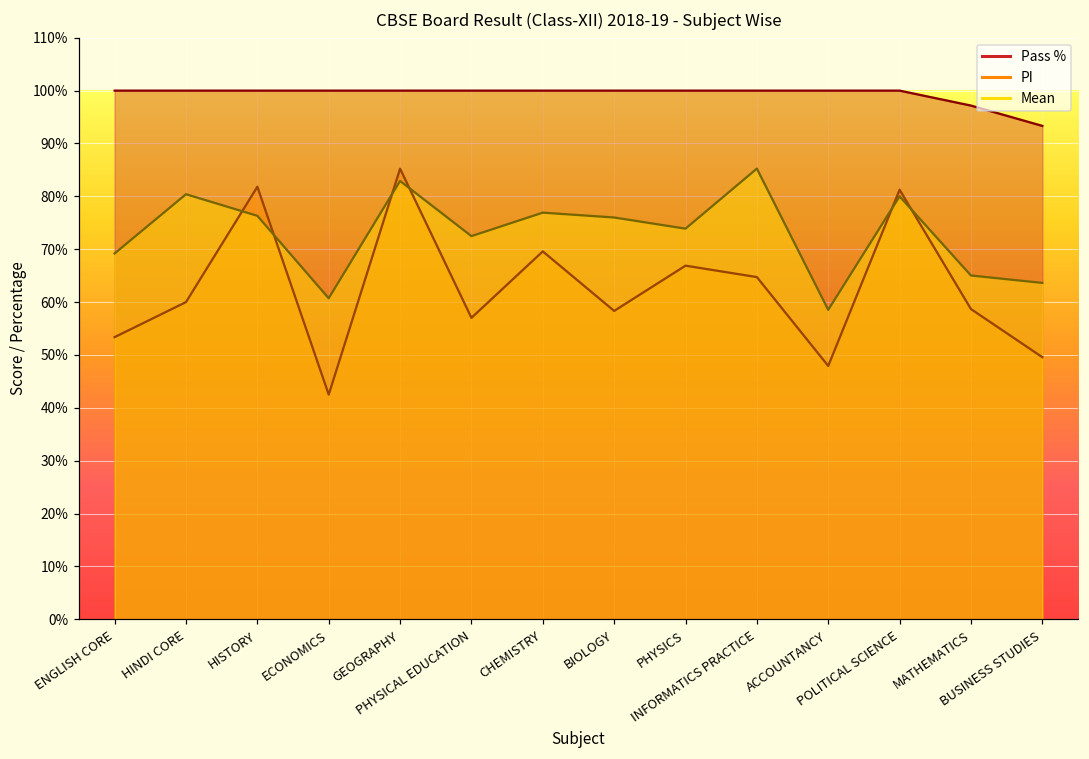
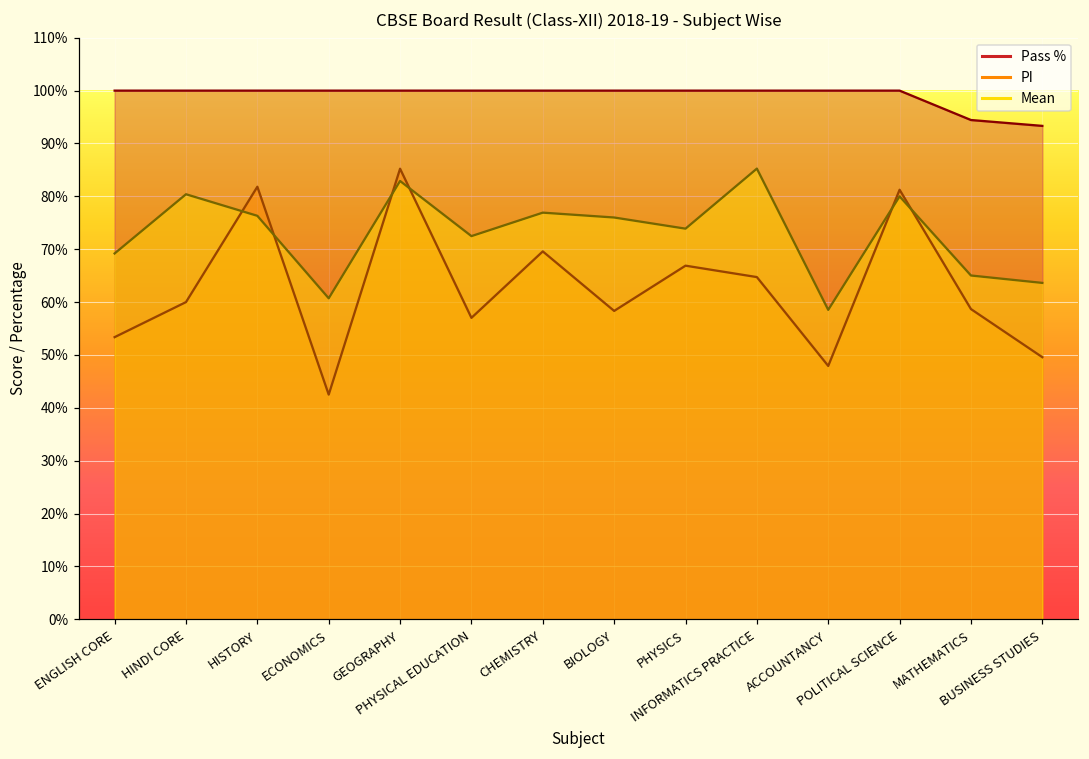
  {
    "Pass %": {
      "ENGLISH CORE": "100%",
      "HINDI CORE": "100%",
      "HISTORY": "100%",
      "ECONOMICS": "100%",
      "GEOGRAPHY": "100%",
      "PHYSICAL EDUCATION": "100%",
      "CHEMISTRY": "100%",
      "BIOLOGY": "100%",
      "PHYSICS": "100%",
      "INFORMATICS PRACTICE": "100%",
      "ACCOUNTANCY": "100%",
      "POLITICAL SCIENCE": "100%",
-     "MATHEMATICS": "97%",
+     "MATHEMATICS": "94%",
      "BUSINESS STUDIES": "93%"
    }
  }
